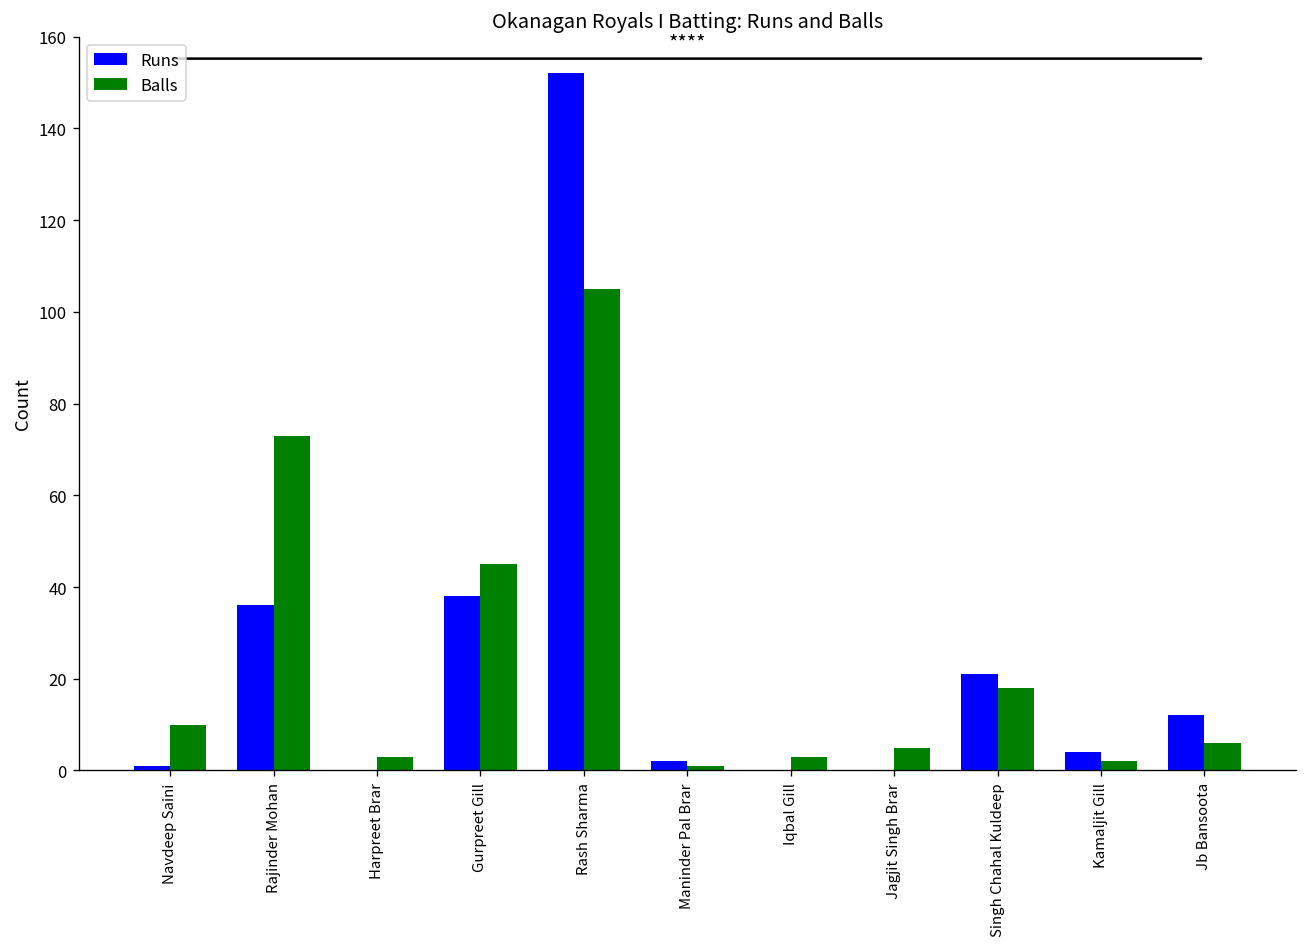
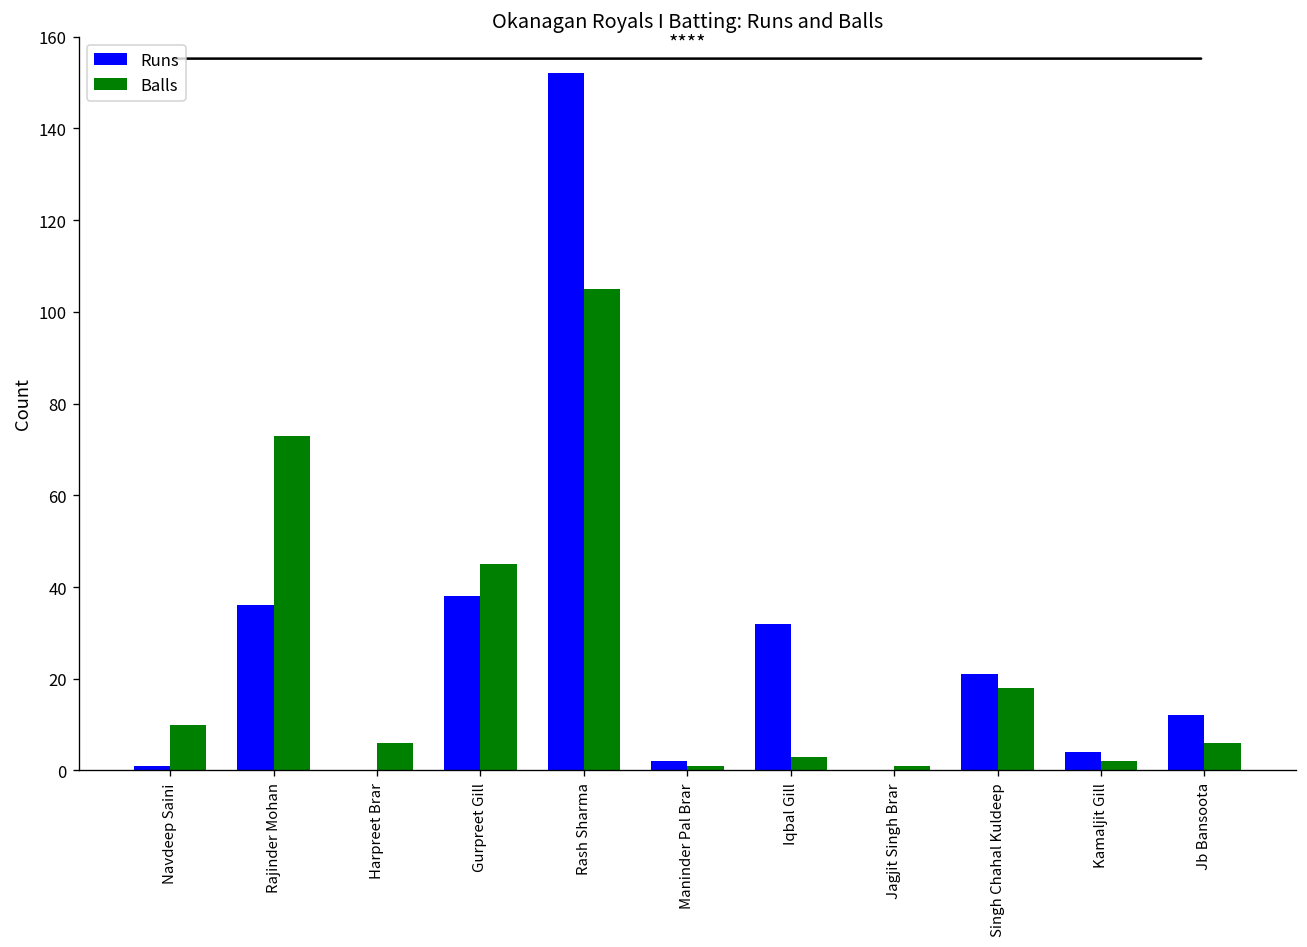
  {
    "Runs": {
      "Navdeep Saini": 1,
      "Rajinder Mohan": 36,
      "Harpreet Brar": 0,
      "Gurpreet Gill": 38,
      "Rash Sharma": 152,
      "Maninder Pal Brar": 2,
-     "Iqbal Gill": 0,
+     "Iqbal Gill": 32,
      "Jagjit Singh Brar": 0,
      "Singh Chahal Kuldeep": 21,
      "Kamaljit Gill": 4,
      "Jb Bansoota": 12
    },
    "Balls": {
      "Navdeep Saini": 10,
      "Rajinder Mohan": 73,
-     "Harpreet Brar": 3,
+     "Harpreet Brar": 6,
      "Gurpreet Gill": 45,
      "Rash Sharma": 105,
      "Maninder Pal Brar": 1,
      "Iqbal Gill": 3,
-     "Jagjit Singh Brar": 5,
+     "Jagjit Singh Brar": 1,
      "Singh Chahal Kuldeep": 18,
      "Kamaljit Gill": 2,
      "Jb Bansoota": 6
    }
  }
